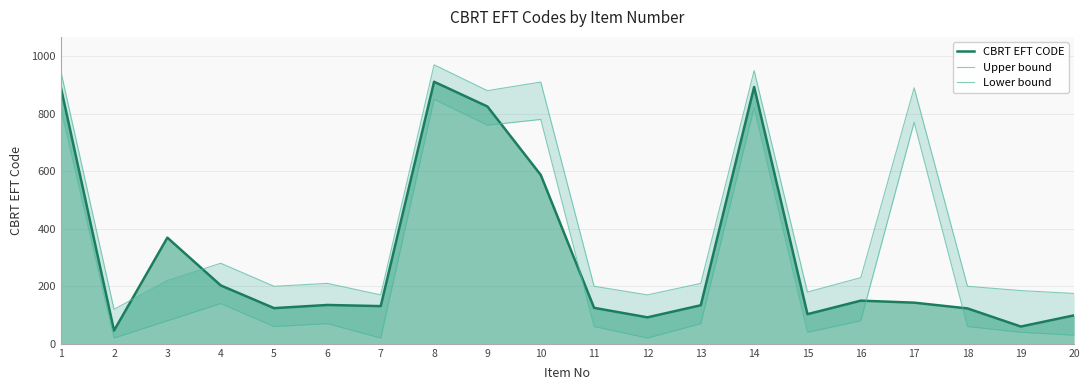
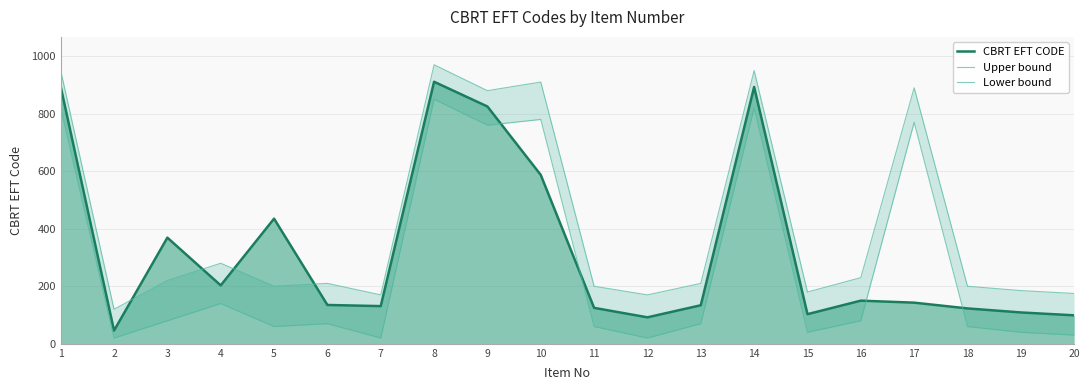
  {
    "CBRT EFT CODE": {
      "1": 890,
      "2": 50,
      "3": 370,
      "4": 200,
-     "5": 120,
+     "5": 440,
      "6": 140,
      "7": 130,
      "8": 910,
      "9": 830,
      "10": 590,
      "11": 130,
      "12": 90,
      "13": 130,
      "14": 890,
      "15": 100,
      "16": 150,
      "17": 140,
      "18": 120,
-     "19": 60,
+     "19": 110,
      "20": 100
    }
  }
